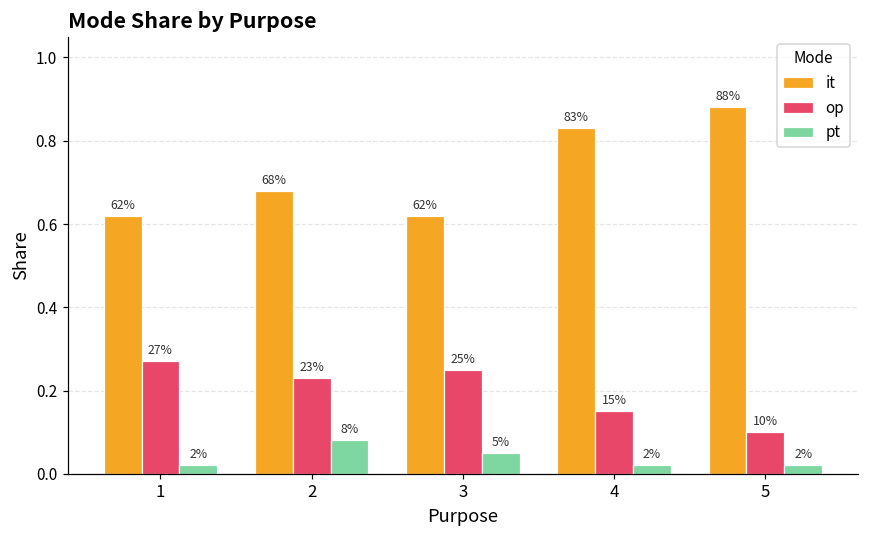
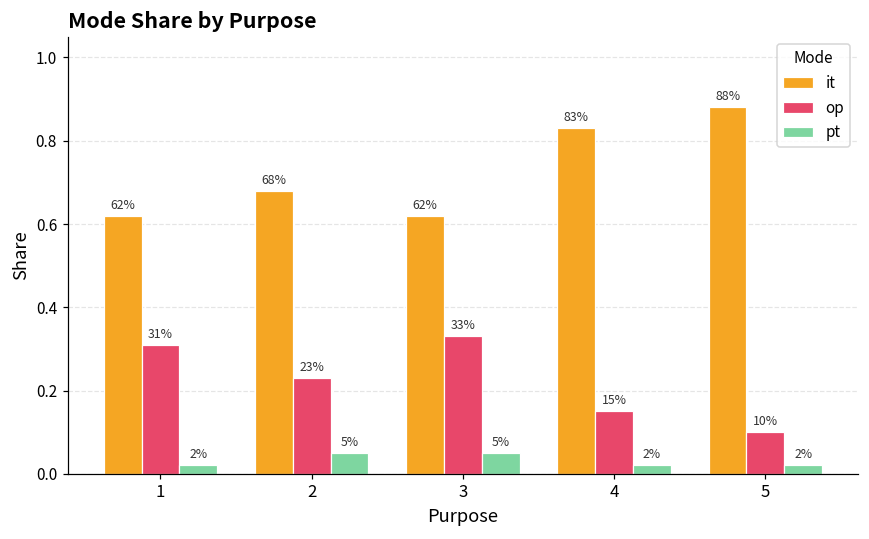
  {
    "it": {
      "1": "62%",
      "2": "68%",
      "3": "62%",
      "4": "83%",
      "5": "88%"
    },
    "op": {
-     "1": "27%",
+     "1": "31%",
      "2": "23%",
-     "3": "25%",
+     "3": "33%",
      "4": "15%",
      "5": "10%"
    },
    "pt": {
      "1": "2%",
-     "2": "8%",
+     "2": "5%",
      "3": "5%",
      "4": "2%",
      "5": "2%"
    }
  }
